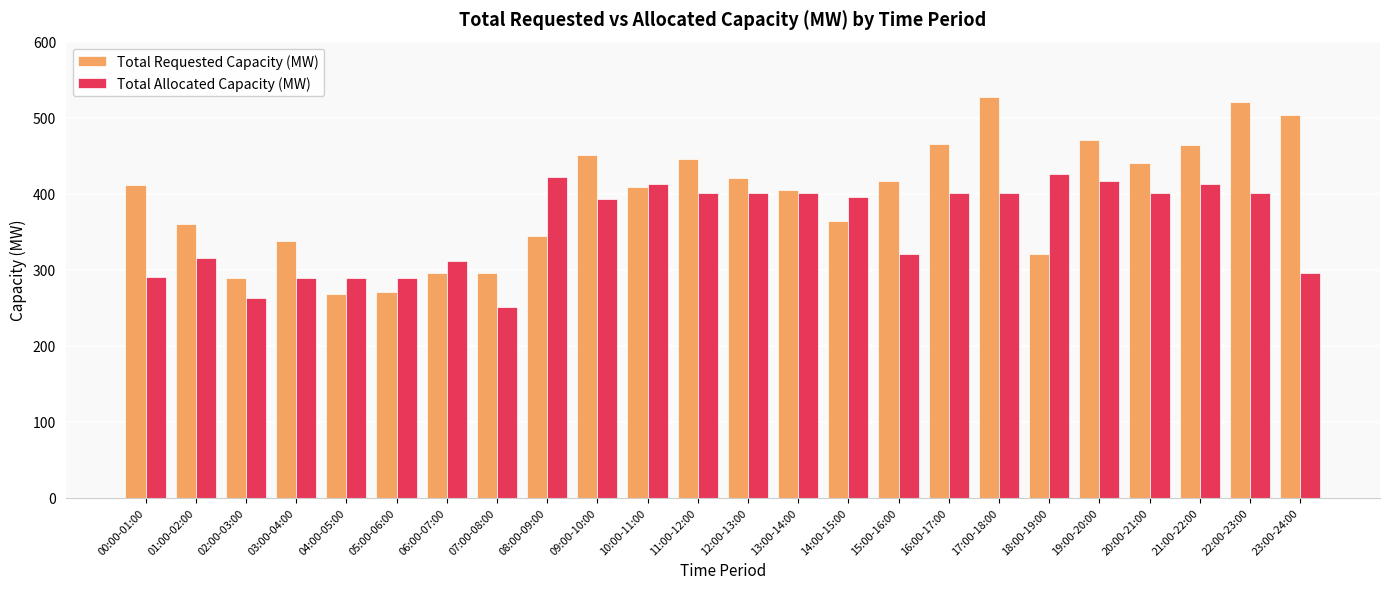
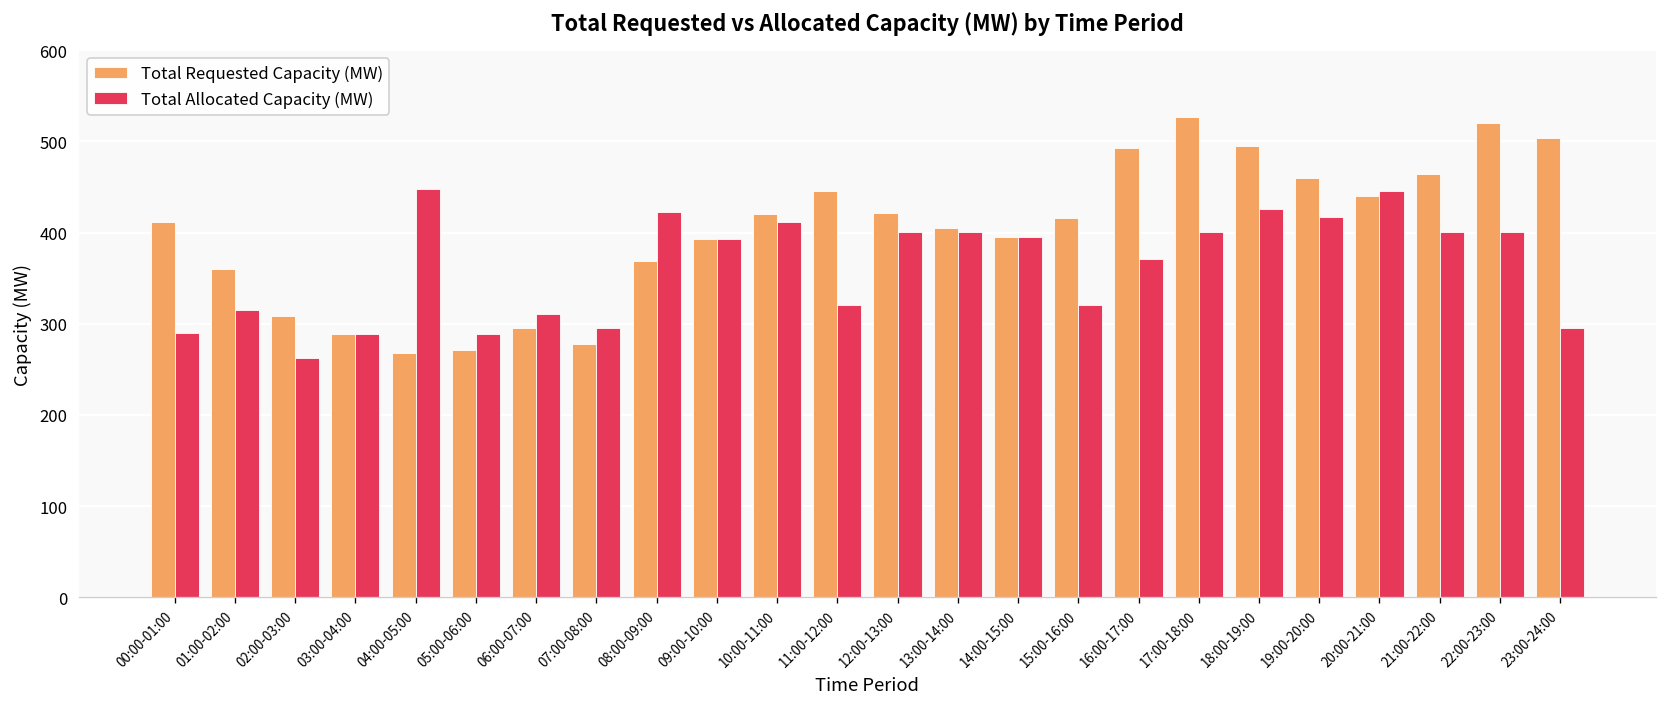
  {
    "Total Requested Capacity (MW)": {
      "00:00-01:00": 410,
      "01:00-02:00": 360,
-     "02:00-03:00": 290,
-     "03:00-04:00": 340,
+     "02:00-03:00": 310,
+     "03:00-04:00": 290,
      "04:00-05:00": 270,
      "05:00-06:00": 270,
      "06:00-07:00": 300,
-     "07:00-08:00": 300,
-     "08:00-09:00": 340,
-     "09:00-10:00": 450,
-     "10:00-11:00": 410,
+     "07:00-08:00": 280,
+     "08:00-09:00": 370,
+     "09:00-10:00": 390,
+     "10:00-11:00": 420,
      "11:00-12:00": 450,
      "12:00-13:00": 420,
      "13:00-14:00": 410,
-     "14:00-15:00": 360,
+     "14:00-15:00": 400,
      "15:00-16:00": 420,
-     "16:00-17:00": 470,
+     "16:00-17:00": 490,
      "17:00-18:00": 530,
-     "18:00-19:00": 320,
-     "19:00-20:00": 470,
+     "18:00-19:00": 500,
+     "19:00-20:00": 460,
      "20:00-21:00": 440,
      "21:00-22:00": 460,
      "22:00-23:00": 520,
      "23:00-24:00": 500
    },
    "Total Allocated Capacity (MW)": {
      "00:00-01:00": 290,
      "01:00-02:00": 320,
      "02:00-03:00": 260,
      "03:00-04:00": 290,
-     "04:00-05:00": 290,
+     "04:00-05:00": 450,
      "05:00-06:00": 290,
      "06:00-07:00": 310,
-     "07:00-08:00": 250,
+     "07:00-08:00": 300,
      "08:00-09:00": 420,
      "09:00-10:00": 390,
      "10:00-11:00": 410,
-     "11:00-12:00": 400,
+     "11:00-12:00": 320,
      "12:00-13:00": 400,
      "13:00-14:00": 400,
      "14:00-15:00": 400,
      "15:00-16:00": 320,
-     "16:00-17:00": 400,
+     "16:00-17:00": 370,
      "17:00-18:00": 400,
      "18:00-19:00": 430,
      "19:00-20:00": 420,
-     "20:00-21:00": 400,
-     "21:00-22:00": 410,
+     "20:00-21:00": 450,
+     "21:00-22:00": 400,
      "22:00-23:00": 400,
      "23:00-24:00": 300
    }
  }
